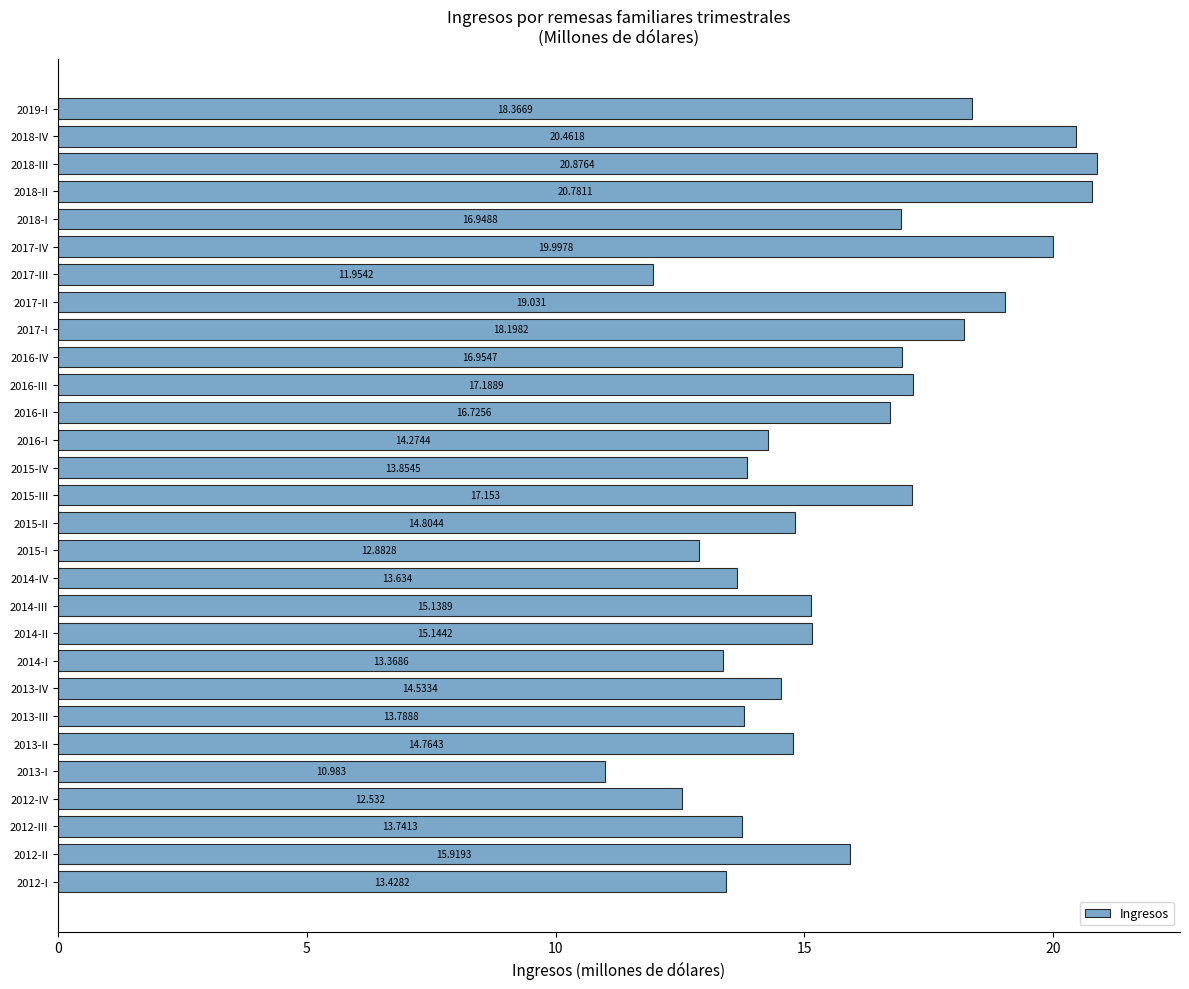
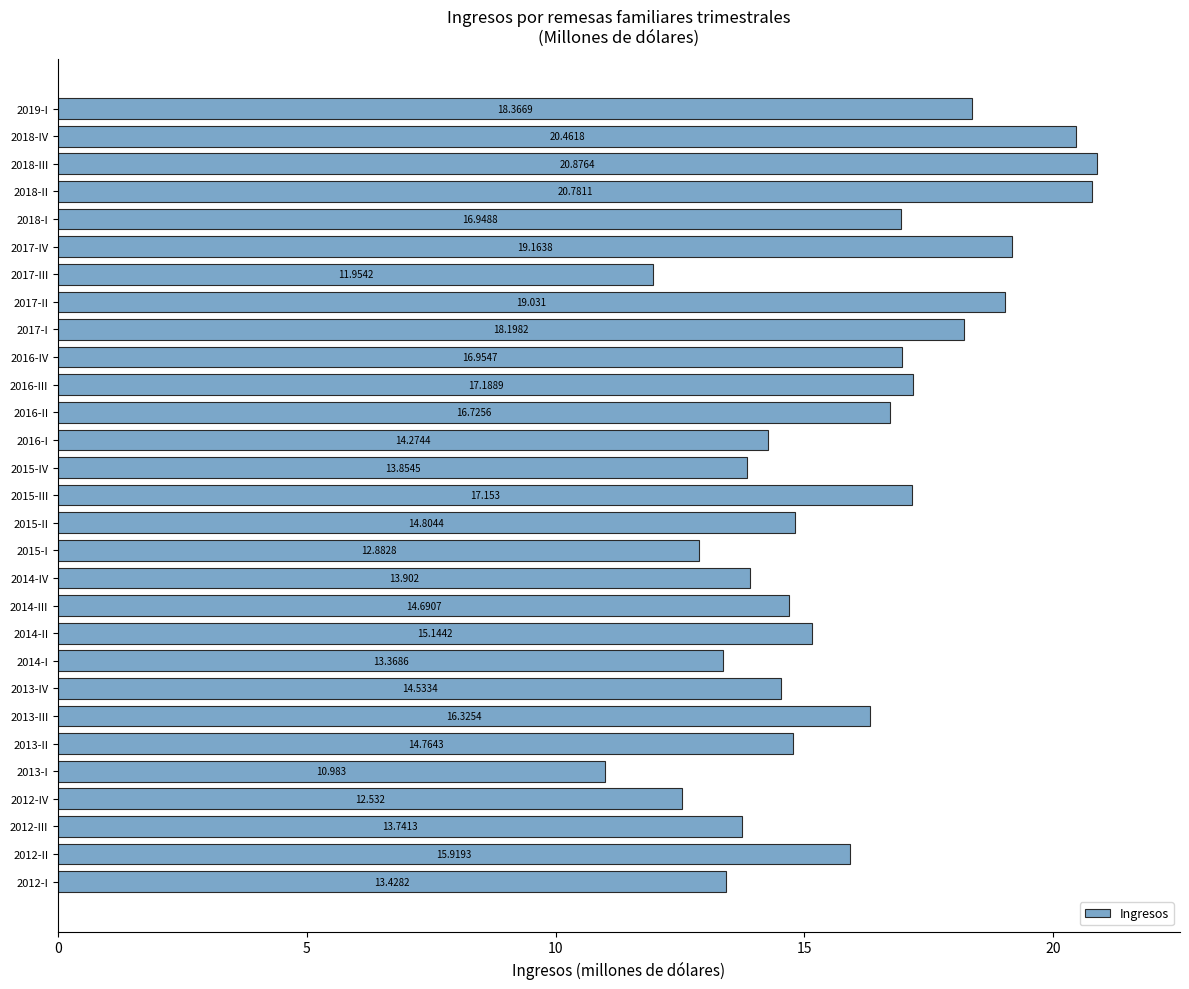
  {
    "2019-I": 18.3669,
    "2018-IV": 20.4618,
    "2018-III": 20.8764,
    "2018-II": 20.7811,
    "2018-I": 16.9488,
-   "2017-IV": 19.9978,
+   "2017-IV": 19.1638,
    "2017-III": 11.9542,
    "2017-II": 19.031,
    "2017-I": 18.1982,
    "2016-IV": 16.9547,
    "2016-III": 17.1889,
    "2016-II": 16.7256,
    "2016-I": 14.2744,
    "2015-IV": 13.8545,
    "2015-III": 17.153,
    "2015-II": 14.8044,
    "2015-I": 12.8828,
-   "2014-IV": 13.634,
-   "2014-III": 15.1389,
+   "2014-IV": 13.902,
+   "2014-III": 14.6907,
    "2014-II": 15.1442,
    "2014-I": 13.3686,
    "2013-IV": 14.5334,
-   "2013-III": 13.7888,
+   "2013-III": 16.3254,
    "2013-II": 14.7643,
    "2013-I": 10.983,
    "2012-IV": 12.532,
    "2012-III": 13.7413,
    "2012-II": 15.9193,
    "2012-I": 13.4282
  }
